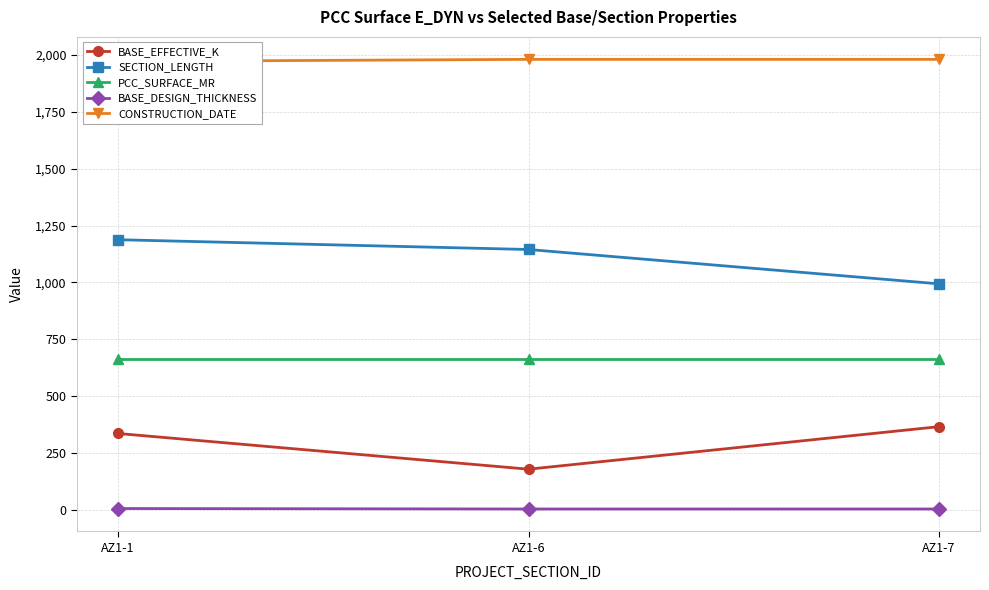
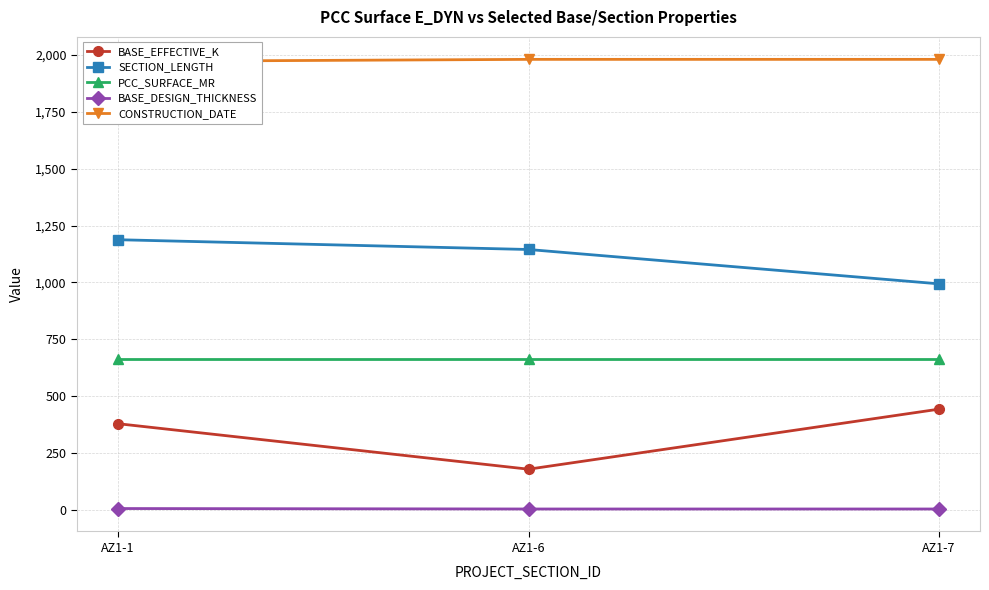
  {
    "BASE_EFFECTIVE_K": {
-     "AZ1-1": "340",
+     "AZ1-1": "380",
      "AZ1-6": "180",
-     "AZ1-7": "370"
+     "AZ1-7": "440"
    },
    "SECTION_LENGTH": {
      "AZ1-1": "1,190",
      "AZ1-6": "1,150",
      "AZ1-7": "990"
    },
    "PCC_SURFACE_MR": {
      "AZ1-1": "660",
      "AZ1-6": "660",
      "AZ1-7": "660"
    },
    "BASE_DESIGN_THICKNESS": {
      "AZ1-1": "10",
      "AZ1-6": "0",
      "AZ1-7": "0"
    },
    "CONSTRUCTION_DATE": {
      "AZ1-6": "1,980",
      "AZ1-7": "1,980"
    }
  }
